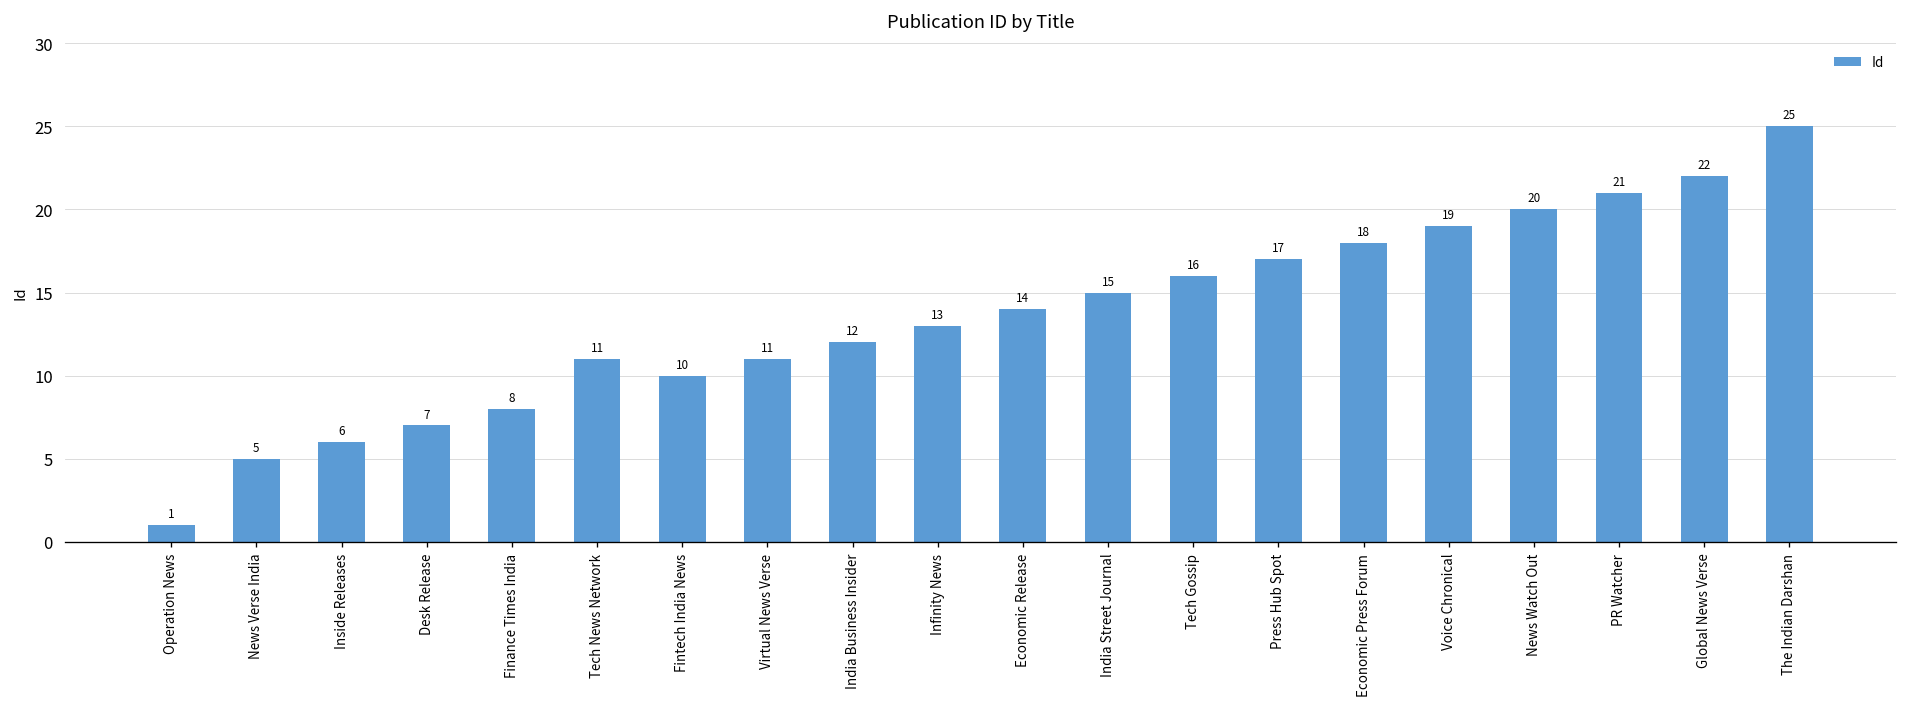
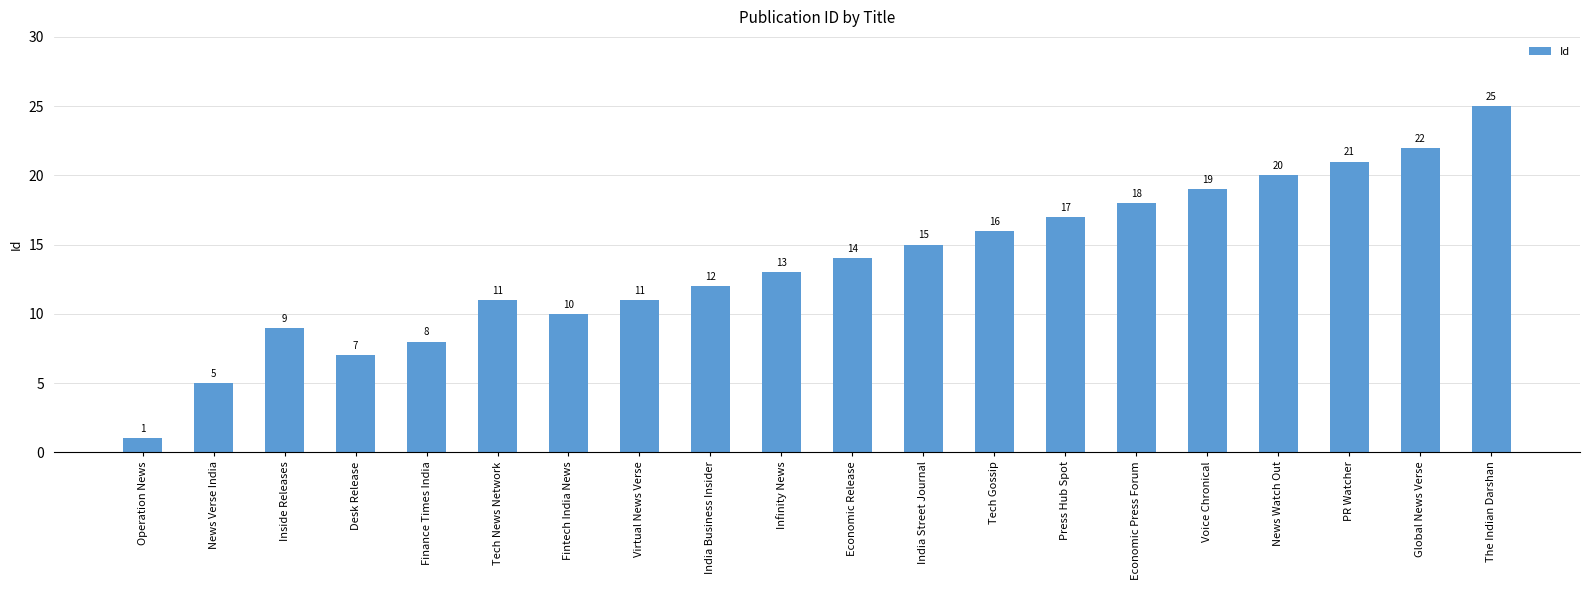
  {
    "Operation News": 1,
    "News Verse India": 5,
-   "Inside Releases": 6,
+   "Inside Releases": 9,
    "Desk Release": 7,
    "Finance Times India": 8,
    "Tech News Network": 11,
    "Fintech India News": 10,
    "Virtual News Verse": 11,
    "India Business Insider": 12,
    "Infinity News": 13,
    "Economic Release": 14,
    "India Street Journal": 15,
    "Tech Gossip": 16,
    "Press Hub Spot": 17,
    "Economic Press Forum": 18,
    "Voice Chronical": 19,
    "News Watch Out": 20,
    "PR Watcher": 21,
    "Global News Verse": 22,
    "The Indian Darshan": 25
  }
